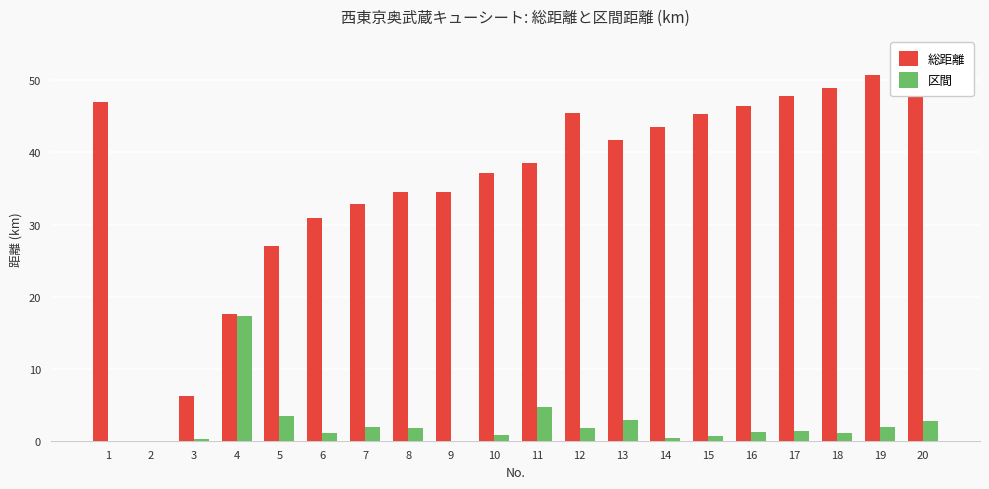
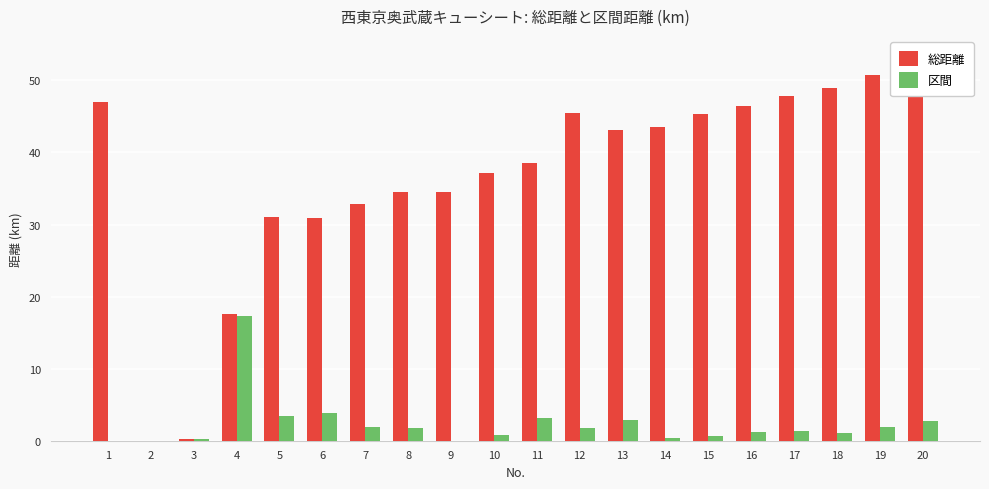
  {
    "総距離": {
      "1": 47,
      "2": 0,
-     "3": 6,
+     "3": 0,
      "4": 18,
-     "5": 27,
+     "5": 31,
      "6": 31,
      "7": 33,
      "8": 35,
      "9": 35,
      "10": 37,
      "11": 39,
      "12": 46,
-     "13": 42,
+     "13": 43,
      "14": 44,
      "15": 45,
      "16": 47,
      "17": 48,
      "18": 49,
      "19": 51
    },
    "区間": {
      "1": 0,
      "2": 0,
      "4": 17,
      "5": 3,
-     "6": 1,
+     "6": 4,
      "7": 2,
      "8": 2,
      "9": 0,
      "10": 1,
-     "11": 5,
+     "11": 3,
      "12": 2,
      "13": 3,
      "14": 0,
      "15": 1,
      "16": 1,
      "17": 1,
      "18": 1,
      "19": 2,
      "20": 3
    }
  }
